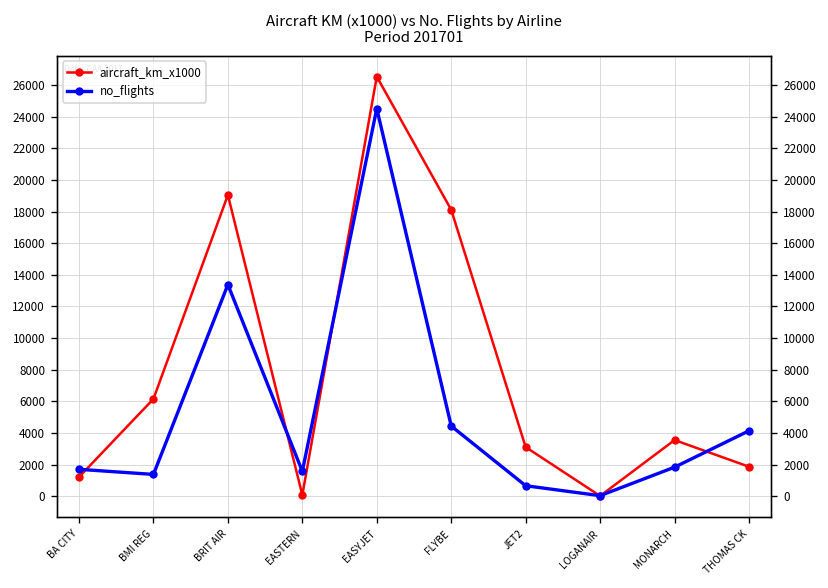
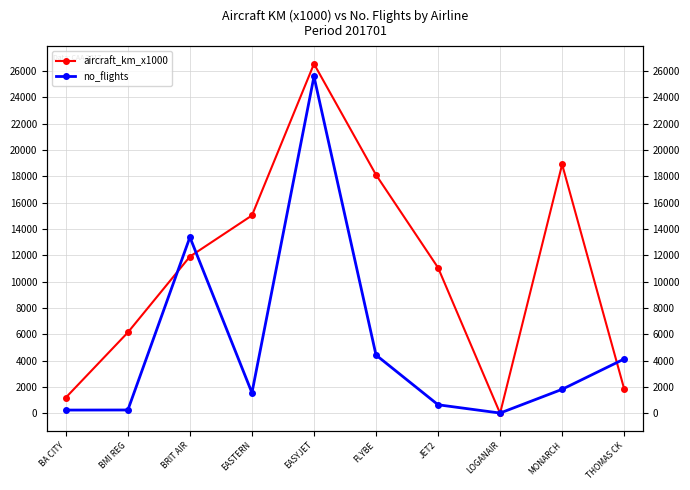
  {
    "aircraft_km_x1000": {
      "BA CITY": 1200,
      "BMI REG": 6200,
-     "BRIT AIR": 19000,
-     "EASTERN": 100,
+     "BRIT AIR": 11900,
+     "EASTERN": 15000,
      "EASYJET": 26500,
      "FLYBE": 18100,
-     "JET2": 3100,
-     "MONARCH": 3500,
+     "JET2": 11100,
+     "MONARCH": 18900,
      "THOMAS CK": 1900
    },
    "no_flights": {
-     "BA CITY": 1700,
-     "BMI REG": 1400,
+     "BA CITY": 300,
+     "BMI REG": 300,
      "BRIT AIR": 13400,
      "EASTERN": 1600,
-     "EASYJET": 24500,
+     "EASYJET": 25600,
      "FLYBE": 4400,
      "JET2": 700,
      "MONARCH": 1800,
      "THOMAS CK": 4100
    }
  }
